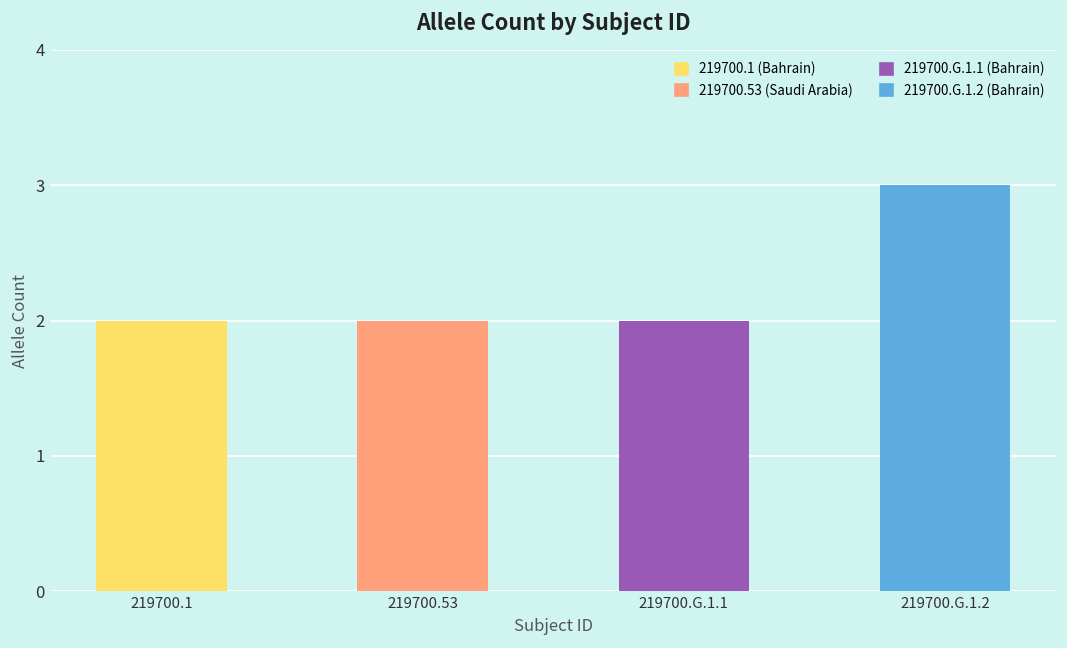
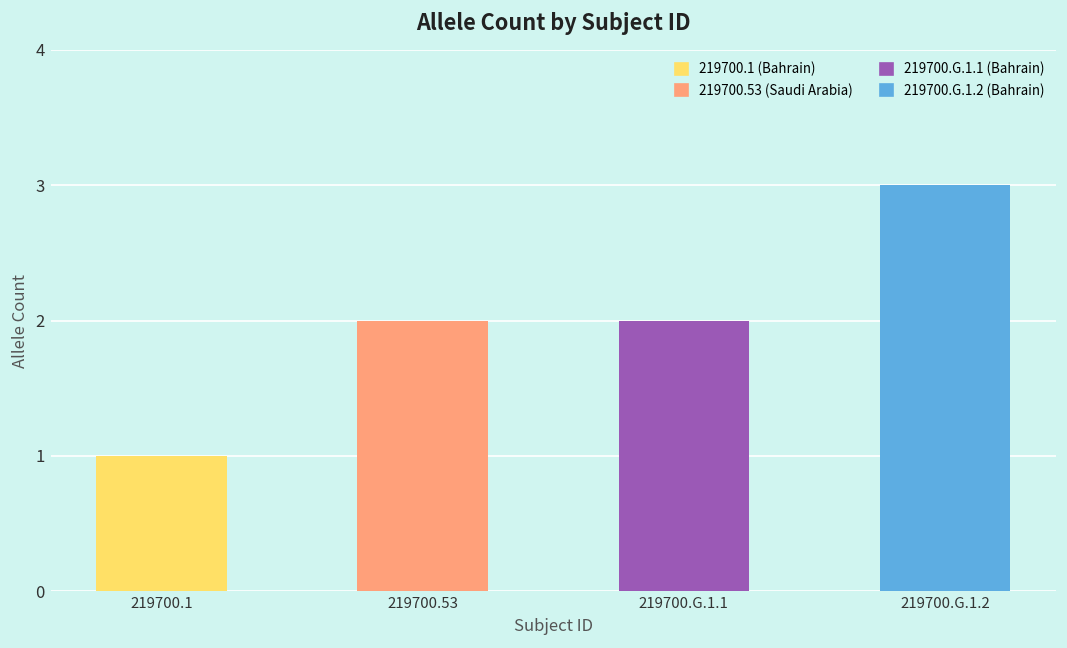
  {
-   "219700.1": 2,
+   "219700.1": 1,
    "219700.53": 2,
    "219700.G.1.1": 2,
    "219700.G.1.2": 3
  }
